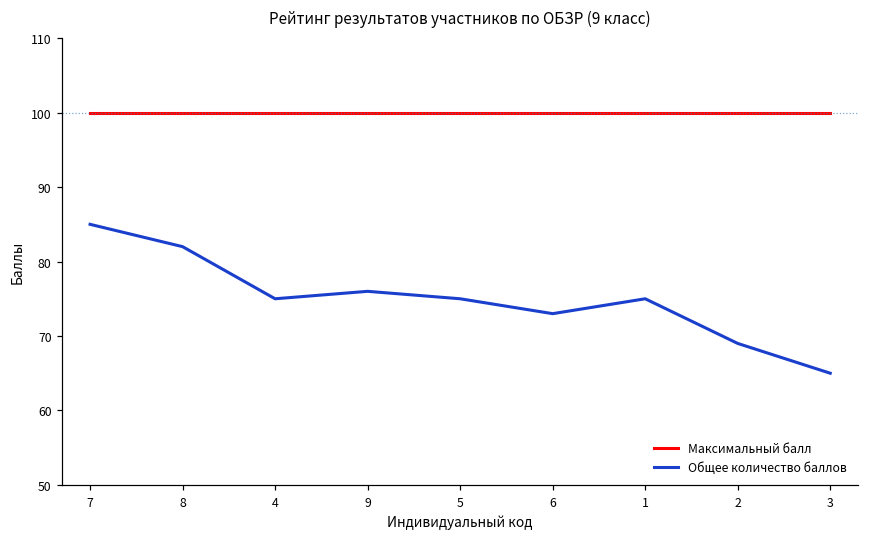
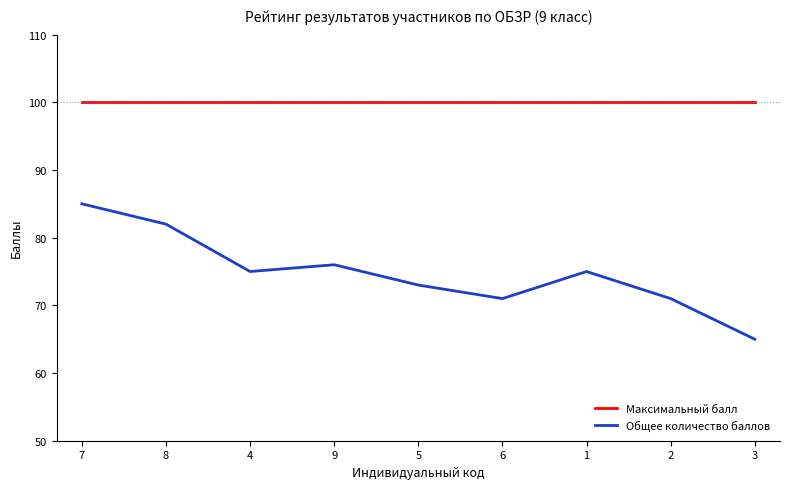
  {
    "Максимальный балл": {
      "7": 100,
      "8": 100,
      "4": 100,
      "9": 100,
      "5": 100,
      "6": 100,
      "1": 100,
      "2": 100,
      "3": 100
    },
    "Общее количество баллов": {
      "7": 85,
      "8": 82,
      "4": 75,
      "9": 76,
-     "5": 75,
-     "6": 73,
+     "5": 73,
+     "6": 71,
      "1": 75,
-     "2": 69,
+     "2": 71,
      "3": 65
    }
  }
